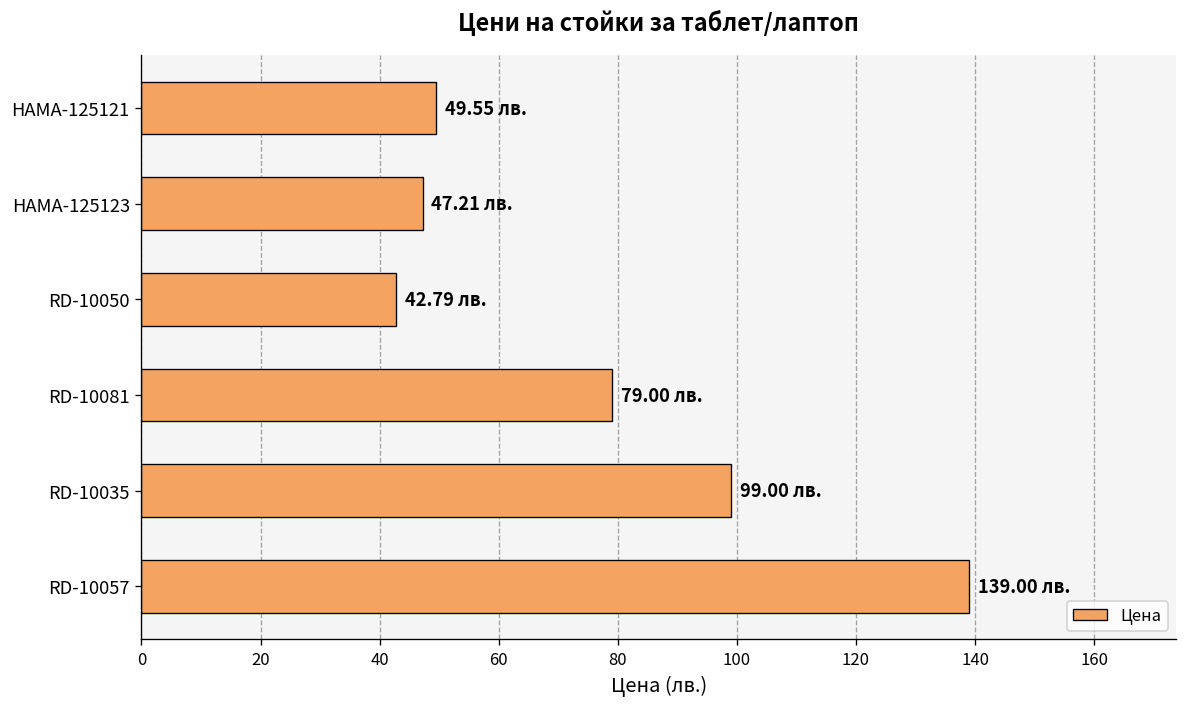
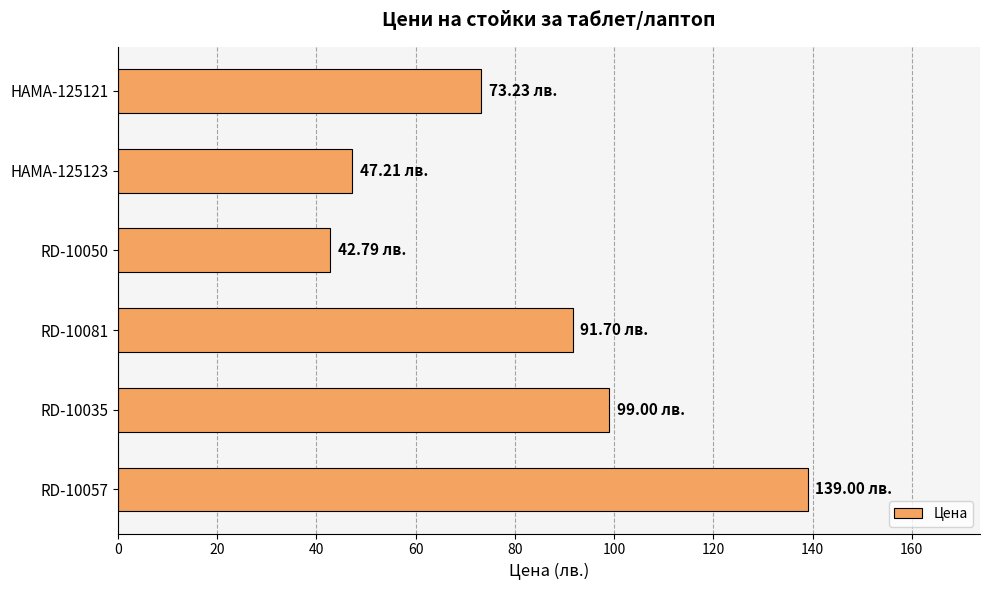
  {
-   "HAMA-125121": 49.55,
+   "HAMA-125121": 73.23,
    "HAMA-125123": 47.21,
    "RD-10050": 42.79,
-   "RD-10081": 79.00,
+   "RD-10081": 91.70,
    "RD-10035": 99.00,
    "RD-10057": 139.00
  }
